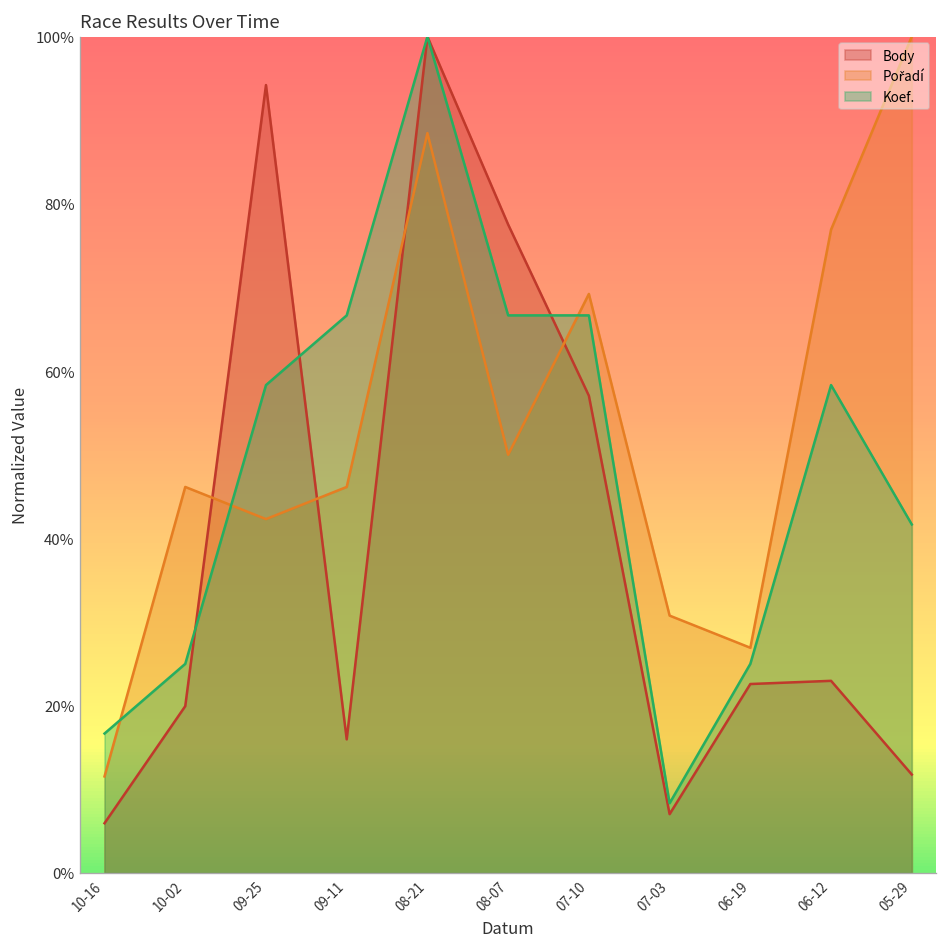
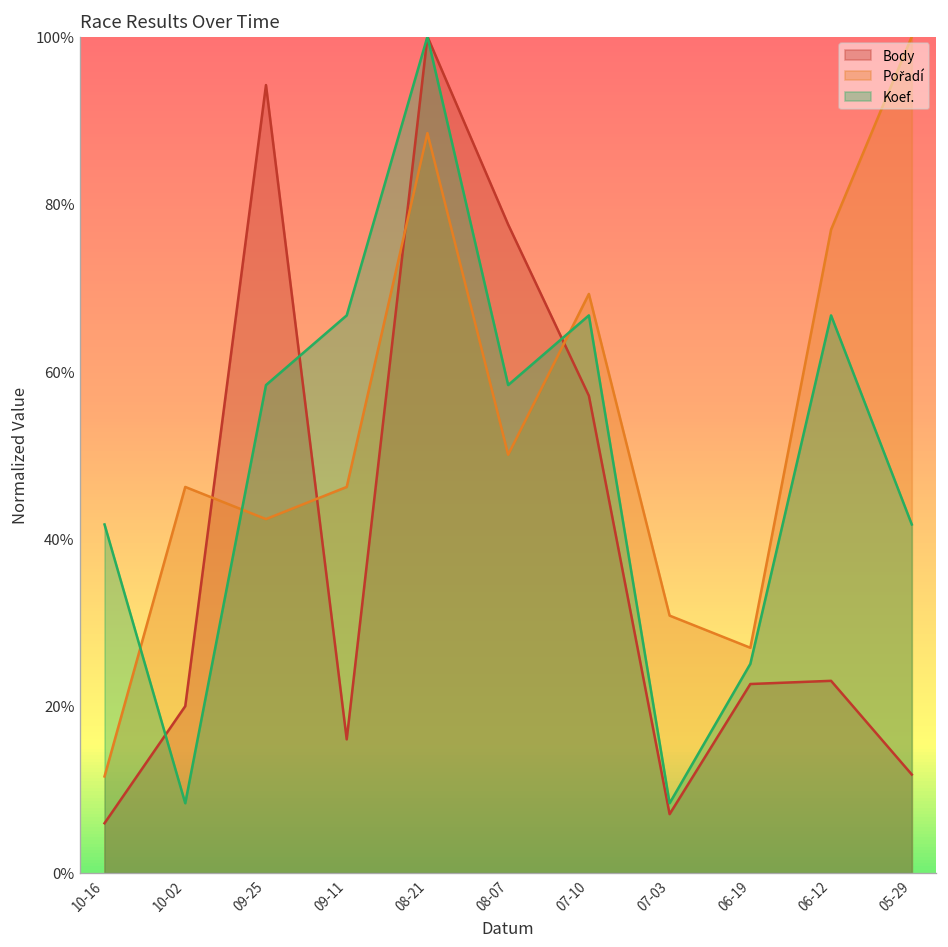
  {
    "Koef.": {
-     "10-16": "17%",
-     "10-02": "25%",
+     "10-16": "42%",
+     "10-02": "8%",
      "09-25": "58%",
      "09-11": "67%",
-     "08-07": "67%",
+     "08-07": "58%",
      "07-10": "67%",
      "07-03": "8%",
      "06-19": "25%",
-     "06-12": "58%",
+     "06-12": "67%",
      "05-29": "42%"
    }
  }
